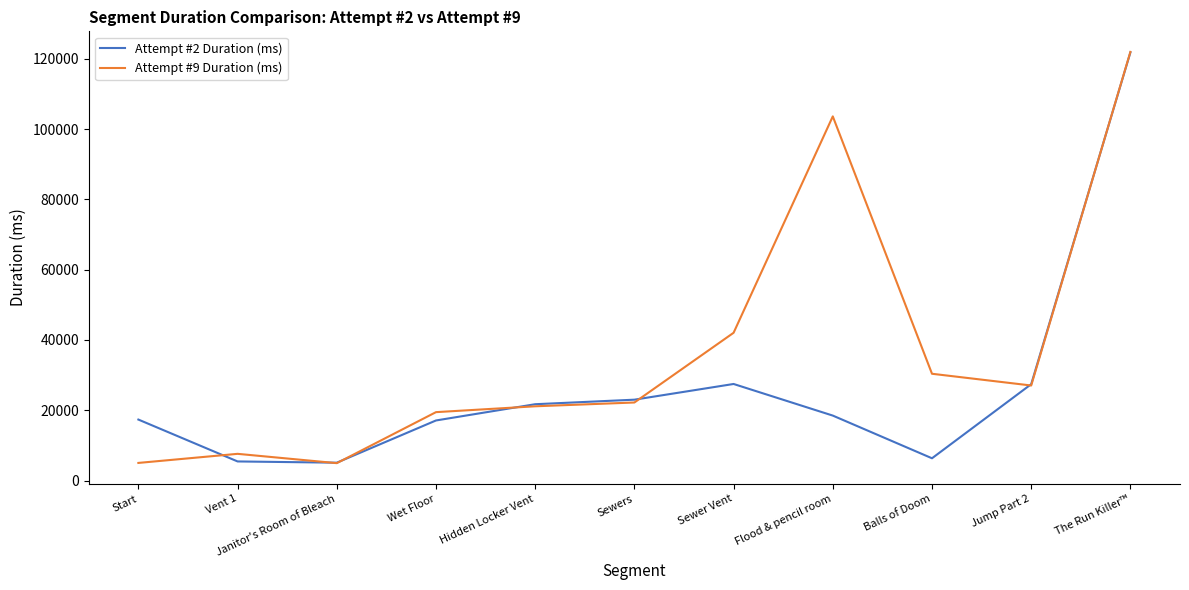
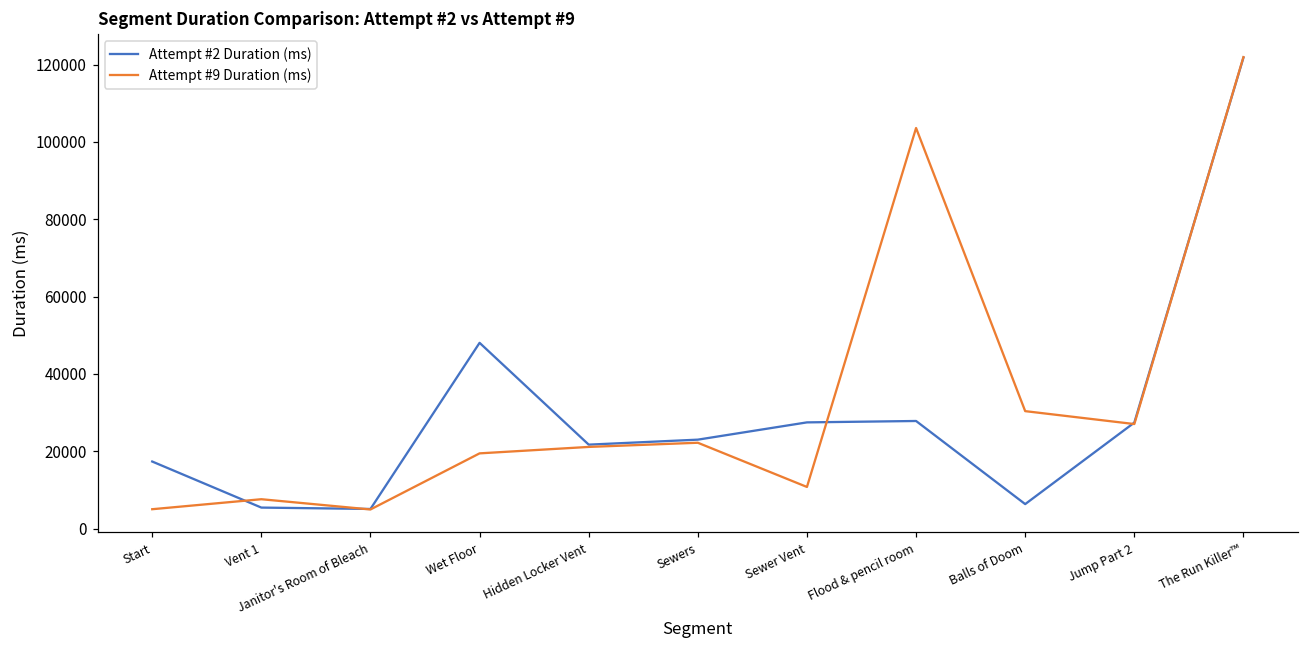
  {
    "Attempt #2 Duration (ms)": {
      "Start": 17000,
      "Vent 1": 5000,
-     "Wet Floor": 17000,
+     "Wet Floor": 48000,
      "Sewers": 23000,
      "Sewer Vent": 27000,
-     "Flood & pencil room": 18000,
+     "Flood & pencil room": 28000,
      "Balls of Doom": 6000
    },
    "Attempt #9 Duration (ms)": {
      "Start": 5000,
      "Vent 1": 8000,
      "Wet Floor": 19000,
      "Sewers": 22000,
-     "Sewer Vent": 42000,
+     "Sewer Vent": 11000,
      "Flood & pencil room": 104000,
      "Balls of Doom": 30000
    }
  }
